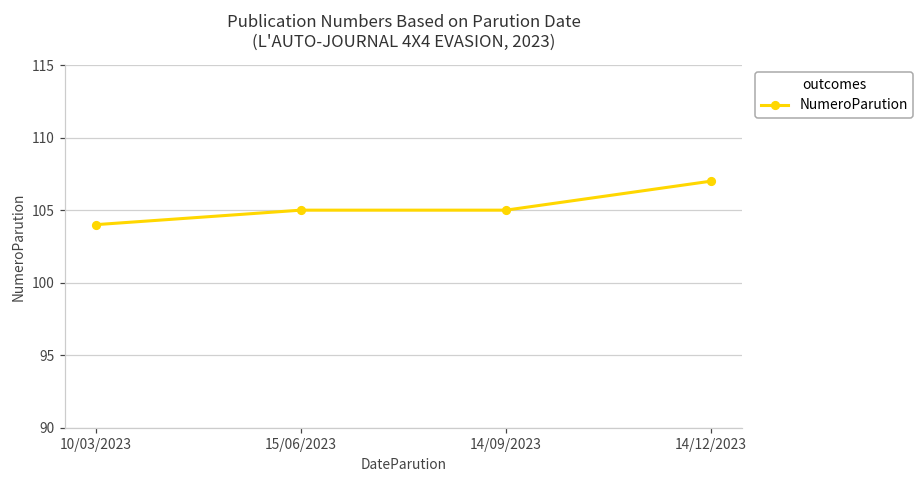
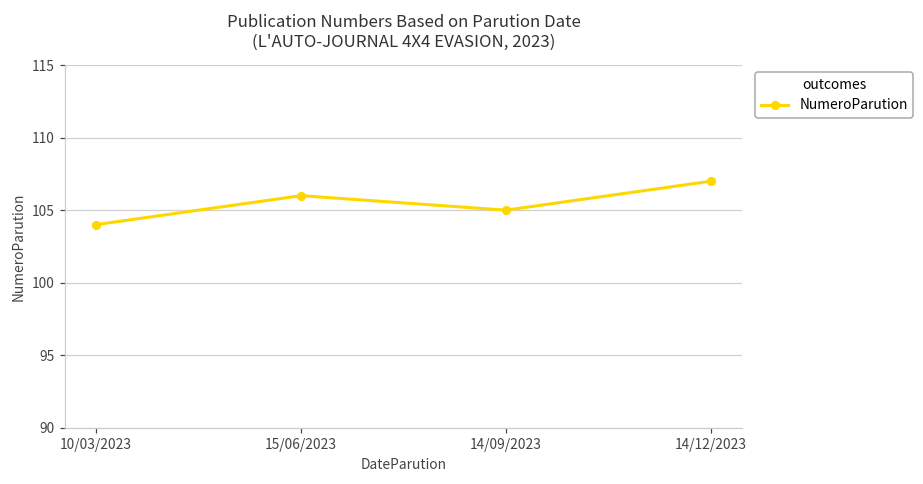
  {
    "10/03/2023": 104,
-   "15/06/2023": 105,
+   "15/06/2023": 106,
    "14/09/2023": 105,
    "14/12/2023": 107
  }
